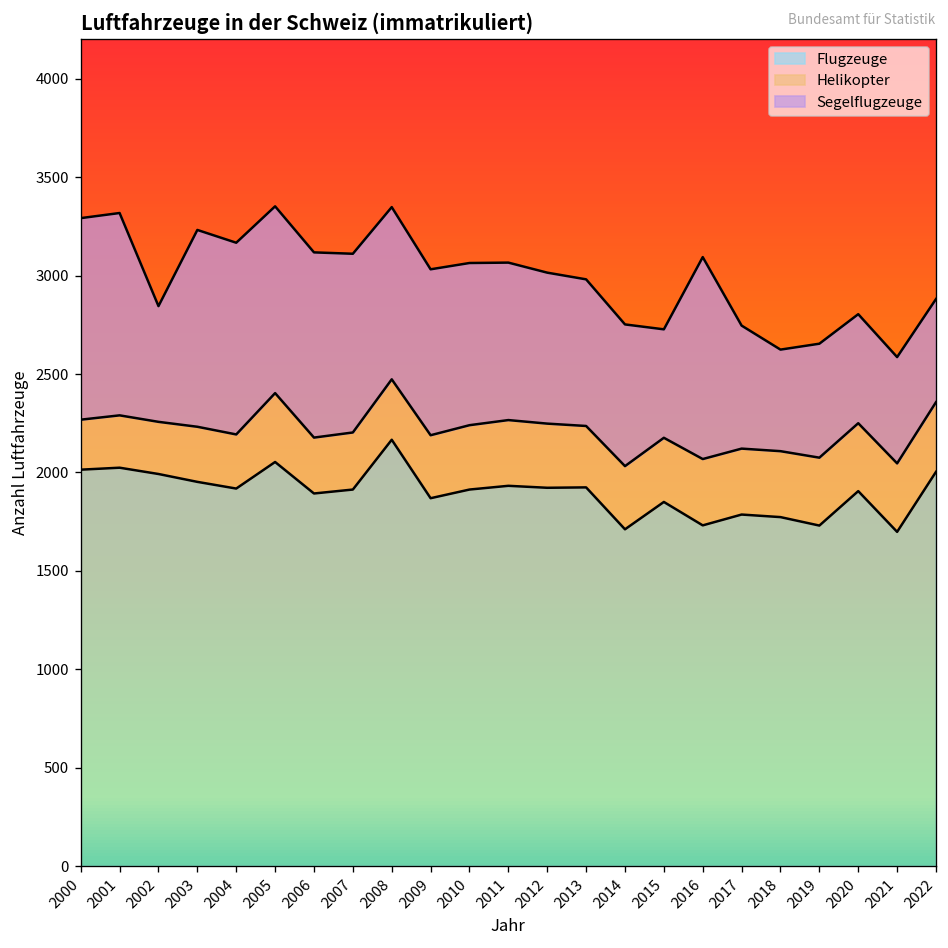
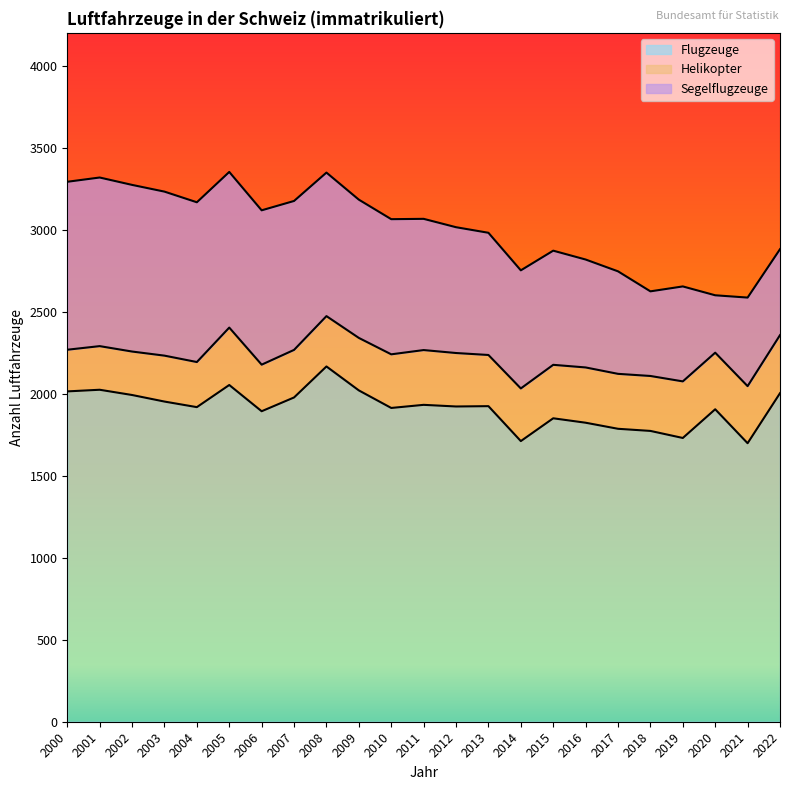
  {
    "Flugzeuge": {
      "2000": 2010,
      "2001": 2020,
      "2002": 1990,
      "2003": 1950,
      "2004": 1920,
      "2005": 2050,
      "2006": 1890,
-     "2007": 1910,
+     "2007": 1980,
      "2008": 2170,
-     "2009": 1870,
+     "2009": 2020,
      "2010": 1910,
      "2011": 1930,
      "2012": 1920,
      "2013": 1920,
      "2014": 1710,
      "2015": 1850,
-     "2016": 1730,
+     "2016": 1820,
      "2017": 1790,
      "2018": 1770,
      "2019": 1730,
      "2020": 1910,
      "2021": 1700,
      "2022": 2000
    },
    "Helikopter": {
      "2000": 250,
      "2001": 270,
      "2002": 270,
      "2003": 280,
      "2004": 280,
      "2005": 350,
      "2006": 280,
      "2007": 290,
      "2008": 310,
      "2009": 320,
      "2010": 330,
      "2011": 330,
      "2012": 330,
      "2013": 310,
      "2014": 320,
      "2015": 330,
      "2016": 340,
      "2017": 340,
      "2018": 340,
      "2019": 350,
      "2020": 350,
      "2021": 350,
      "2022": 350
    },
    "Segelflugzeuge": {
      "2000": 1020,
      "2001": 1030,
-     "2002": 590,
+     "2002": 1020,
      "2003": 1000,
      "2004": 970,
      "2005": 950,
      "2006": 940,
      "2007": 910,
      "2008": 880,
      "2009": 840,
      "2010": 820,
      "2011": 800,
      "2012": 770,
      "2013": 750,
      "2014": 720,
-     "2015": 550,
-     "2016": 1030,
+     "2015": 700,
+     "2016": 660,
      "2017": 630,
      "2018": 520,
      "2019": 580,
-     "2020": 550,
+     "2020": 350,
      "2021": 540,
      "2022": 520
    }
  }
